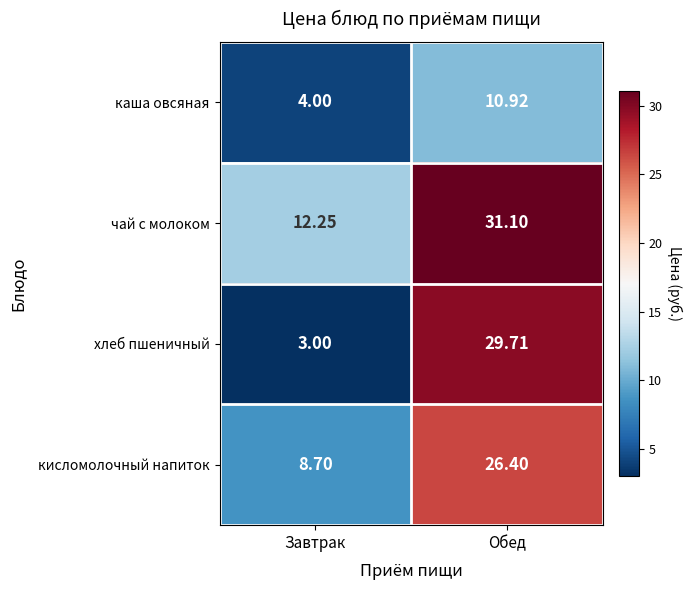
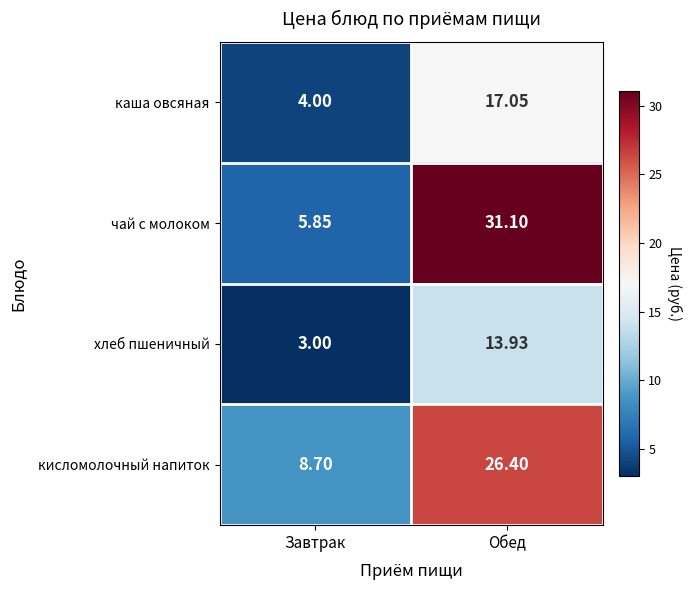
  {
    "каша овсяная": {
      "Завтрак": 4.00,
-     "Обед": 10.92
+     "Обед": 17.05
    },
    "чай с молоком": {
-     "Завтрак": 12.25,
+     "Завтрак": 5.85,
      "Обед": 31.10
    },
    "хлеб пшеничный": {
      "Завтрак": 3.00,
-     "Обед": 29.71
+     "Обед": 13.93
    },
    "кисломолочный напиток": {
      "Завтрак": 8.70,
      "Обед": 26.40
    }
  }
